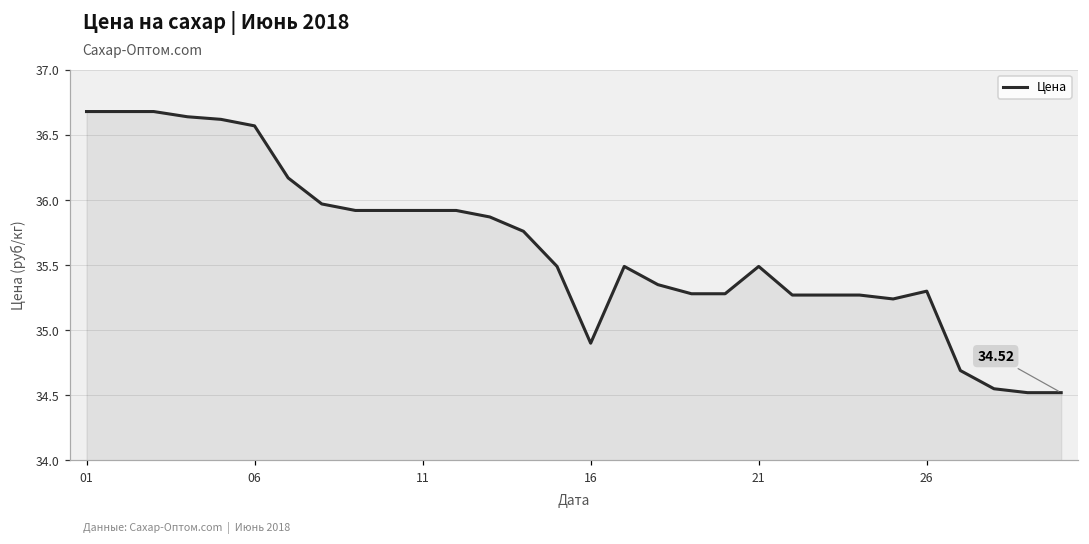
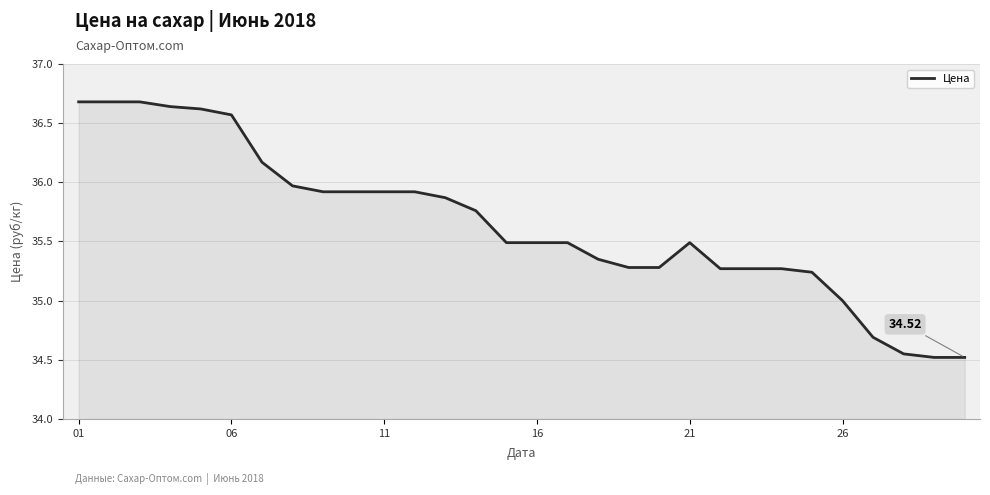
  {
    "01": 36.68,
    "06": 36.57,
    "11": 35.92,
-   "16": 34.90,
+   "16": 35.49,
    "21": 35.49,
-   "26": 35.3
+   "26": 35.0
  }
